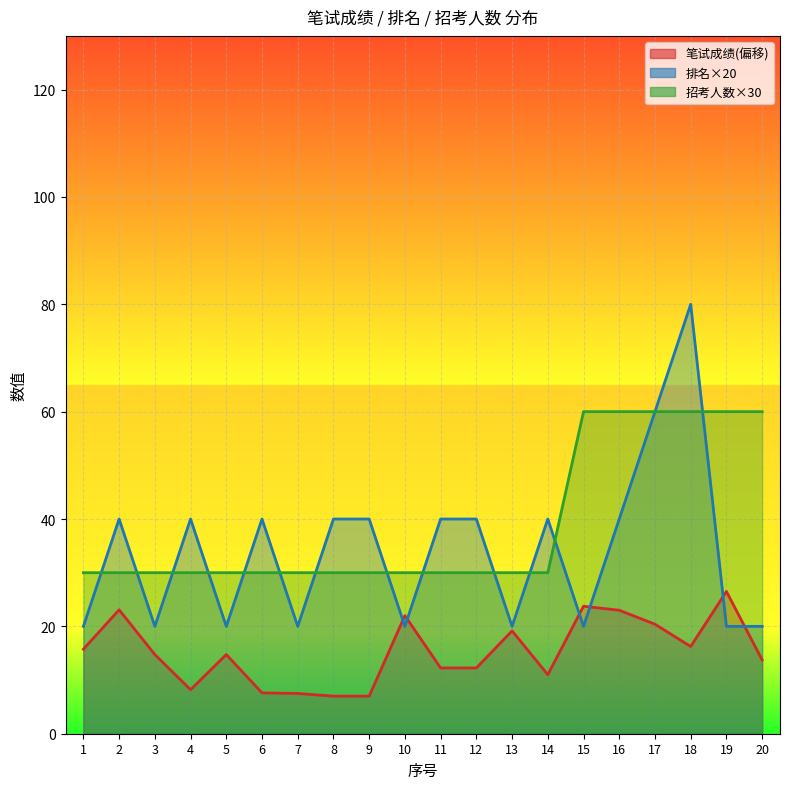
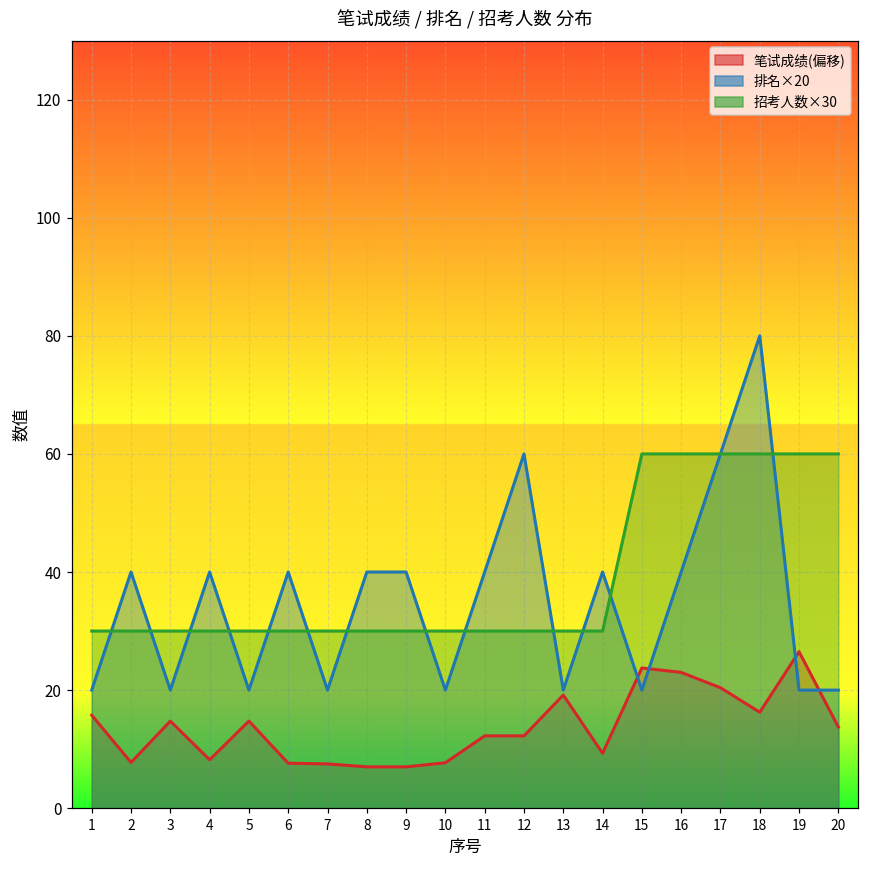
  {
    "笔试成绩(偏移)": {
      "1": 16,
-     "2": 23,
+     "2": 8,
      "3": 15,
      "4": 8,
      "5": 15,
      "6": 8,
      "7": 8,
      "8": 7,
      "9": 7,
-     "10": 22,
+     "10": 8,
      "11": 12,
      "12": 12,
      "13": 19,
-     "14": 11,
+     "14": 9,
      "15": 24,
      "16": 23,
      "17": 20,
      "18": 16,
      "19": 27,
      "20": 14
    },
    "排名×20": {
      "1": 20,
      "2": 40,
      "3": 20,
      "4": 40,
      "5": 20,
      "6": 40,
      "7": 20,
      "8": 40,
      "9": 40,
      "10": 20,
      "11": 40,
-     "12": 40,
+     "12": 60,
      "13": 20,
      "14": 40,
      "15": 20,
      "16": 40,
      "18": 80,
      "19": 20,
      "20": 20
    },
    "招考人数×30": {
      "1": 30,
      "2": 30,
      "3": 30,
      "4": 30,
      "5": 30,
      "6": 30,
      "7": 30,
      "8": 30,
      "9": 30,
      "10": 30,
      "11": 30,
      "12": 30,
      "13": 30,
      "14": 30,
      "15": 60,
      "16": 60,
      "18": 60,
      "19": 60,
      "20": 60
    }
  }
